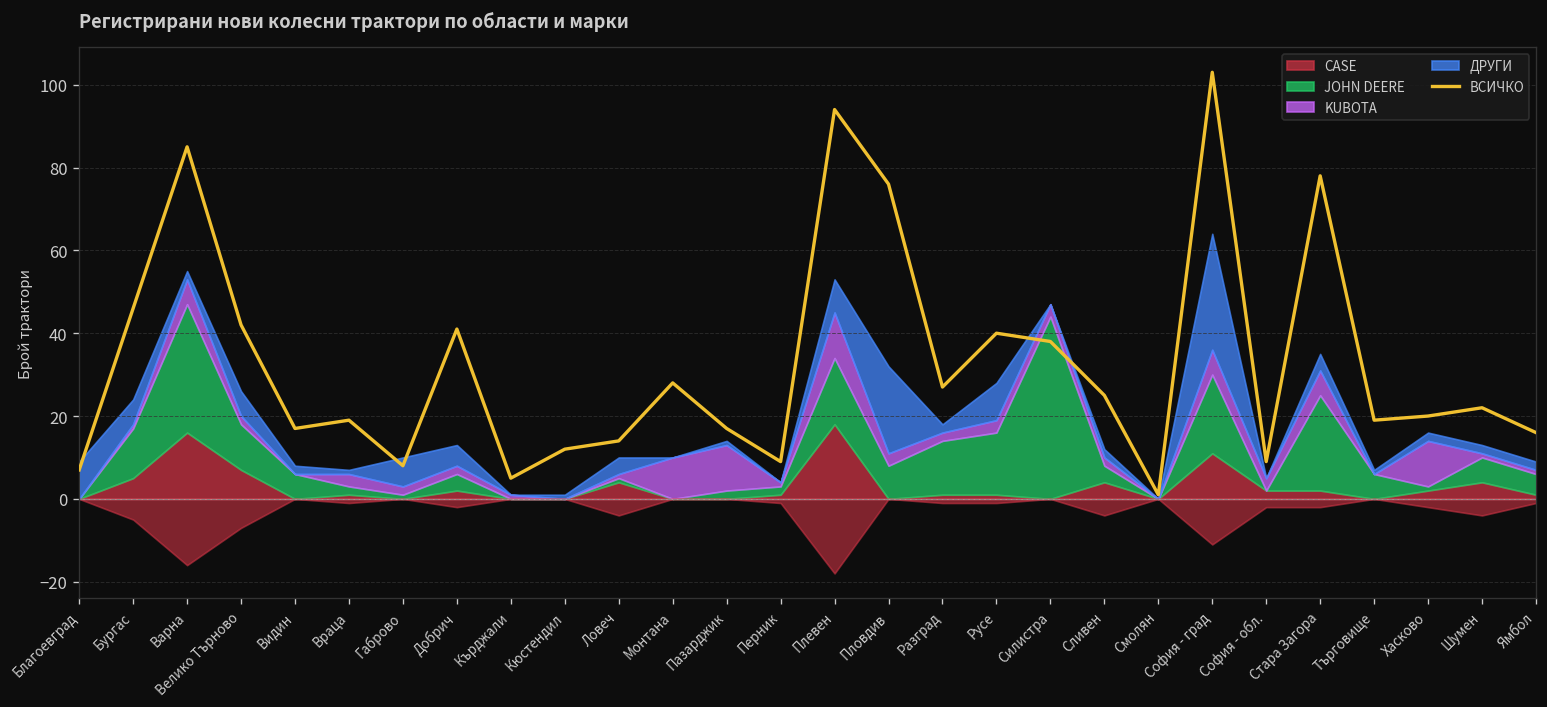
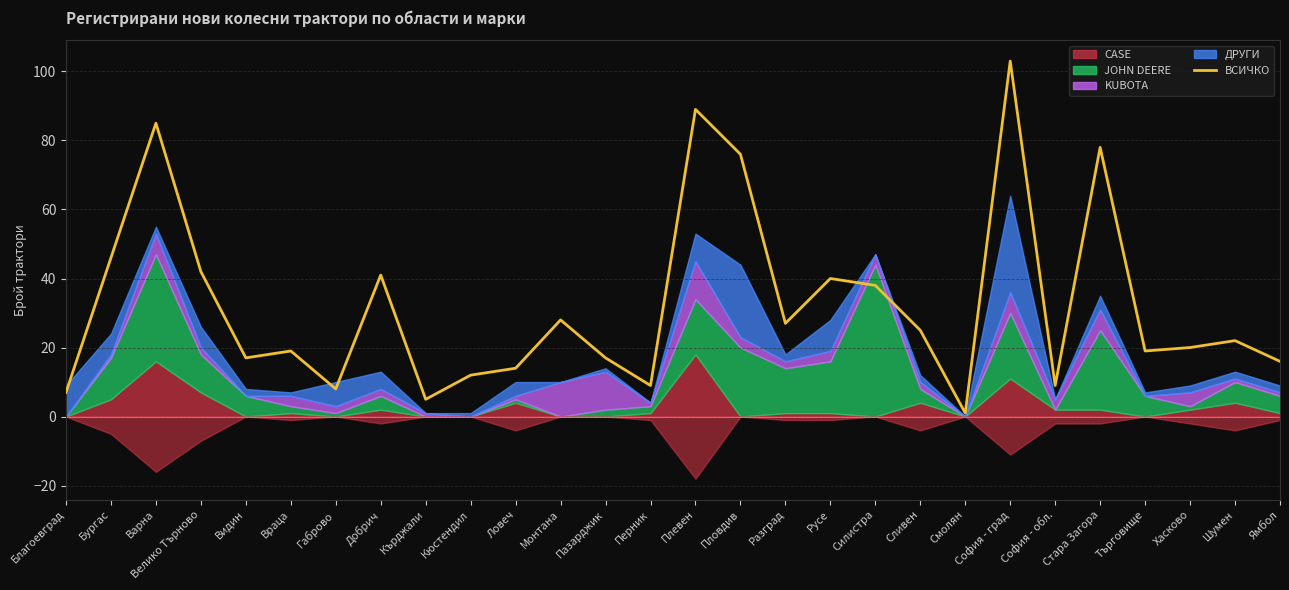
  {
    "ВСИЧКО": {
      "Благоевград": 7,
      "Бургас": 46,
      "Варна": 85,
      "Велико Търново": 42,
      "Видин": 17,
      "Враца": 19,
      "Габрово": 8,
      "Добрич": 41,
      "Кърджали": 5,
      "Кюстендил": 12,
      "Ловеч": 14,
      "Монтана": 28,
      "Пазарджик": 17,
      "Перник": 9,
-     "Плевен": 94,
+     "Плевен": 89,
      "Пловдив": 76,
      "Разград": 27,
      "Русе": 40,
      "Силистра": 38,
      "Сливен": 25,
      "Смолян": 1,
      "София - град": 103,
      "София - обл.": 9,
      "Стара Загора": 78,
      "Търговище": 19,
      "Хасково": 20,
      "Шумен": 22,
      "Ямбол": 16
    },
    "JOHN DEERE": {
      "Бургас": 12,
      "Варна": 31,
      "Велико Търново": 11,
      "Враца": 2,
      "Габрово": 1,
      "Добрич": 4,
      "Ловеч": 1,
      "Пазарджик": 2,
      "Перник": 2,
      "Плевен": 16,
-     "Пловдив": 8,
+     "Пловдив": 20,
      "Разград": 13,
      "Русе": 15,
      "Силистра": 44,
      "Сливен": 4,
      "София - град": 19,
      "Стара Загора": 23,
      "Хасково": 1,
      "Шумен": 6,
      "Ямбол": 5
    },
    "KUBOTA": {
      "Бургас": 1,
      "Варна": 6,
      "Велико Търново": 2,
      "Враца": 3,
      "Габрово": 2,
      "Добрич": 2,
      "Ловеч": 1,
      "Пазарджик": 11,
      "Плевен": 11,
      "Пловдив": 3,
      "Разград": 2,
      "Русе": 3,
      "Сливен": 2,
      "София - град": 6,
      "Стара Загора": 6,
-     "Хасково": 11,
+     "Хасково": 4,
      "Шумен": 1,
      "Ямбол": 1
    },
    "ДРУГИ": {
      "Благоевград": 9,
      "Бургас": 6,
      "Варна": 2,
      "Велико Търново": 6,
      "Видин": 2,
      "Враца": 1,
      "Габрово": 7,
      "Добрич": 5,
      "Кюстендил": 1,
      "Ловеч": 4,
      "Пазарджик": 1,
      "Плевен": 8,
      "Пловдив": 21,
      "Разград": 2,
      "Русе": 9,
      "Сливен": 2,
      "София - град": 28,
      "Стара Загора": 4,
      "Търговище": 1,
      "Хасково": 2,
      "Шумен": 2,
      "Ямбол": 2
    }
  }
